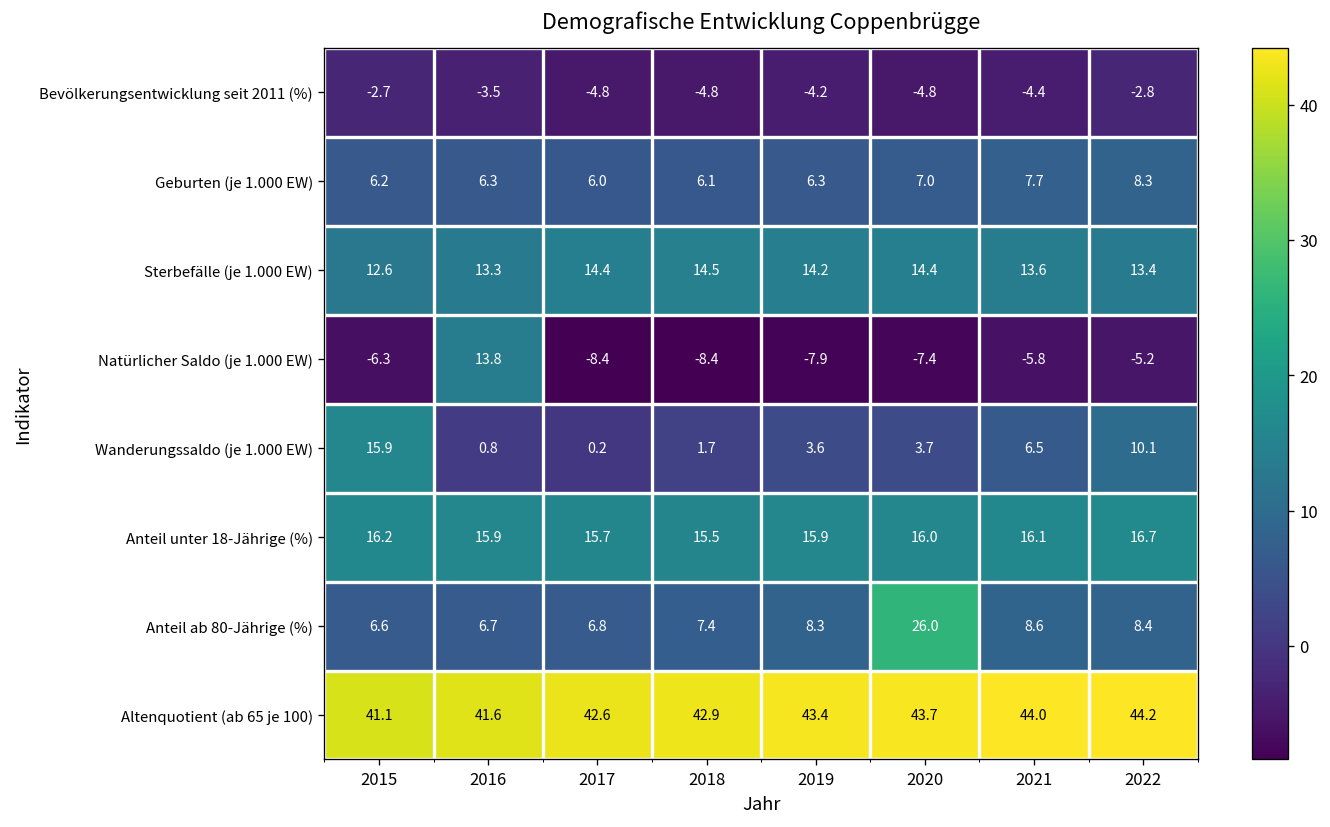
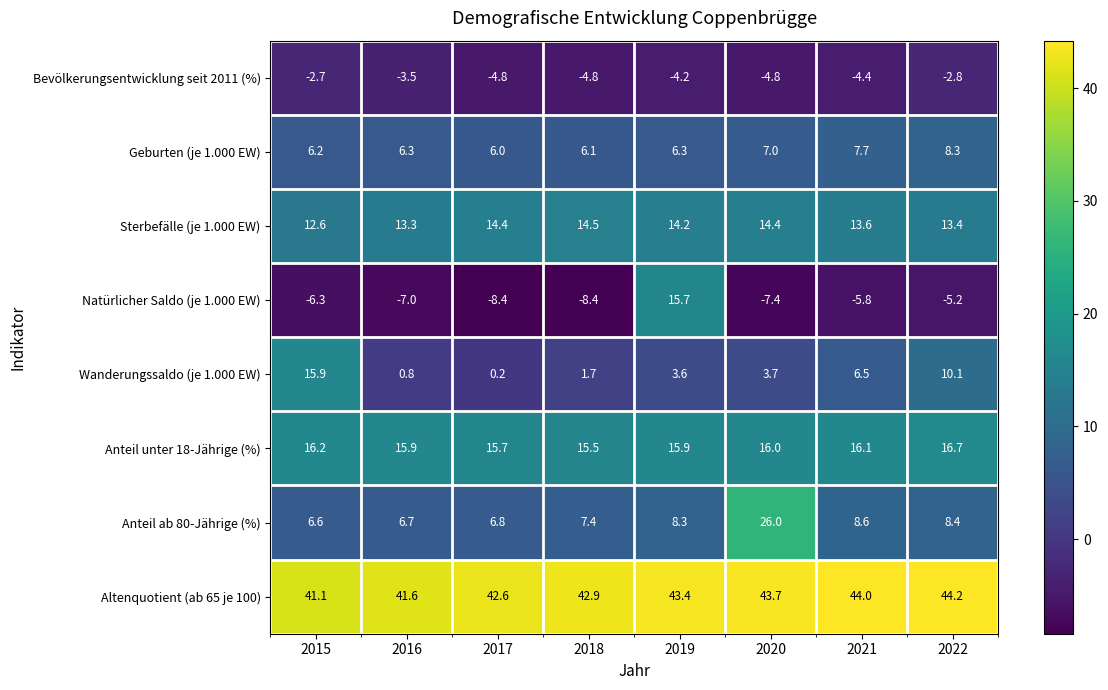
  {
    "Bevölkerungsentwicklung seit 2011 (%)": {
      "2015": -2.7,
      "2016": -3.5,
      "2017": -4.8,
      "2018": -4.8,
      "2019": -4.2,
      "2020": -4.8,
      "2021": -4.4,
      "2022": -2.8
    },
    "Geburten (je 1.000 EW)": {
      "2015": 6.2,
      "2016": 6.3,
      "2017": 6.0,
      "2018": 6.1,
      "2019": 6.3,
      "2020": 7.0,
      "2021": 7.7,
      "2022": 8.3
    },
    "Sterbefälle (je 1.000 EW)": {
      "2015": 12.6,
      "2016": 13.3,
      "2017": 14.4,
      "2018": 14.5,
      "2019": 14.2,
      "2020": 14.4,
      "2021": 13.6,
      "2022": 13.4
    },
    "Natürlicher Saldo (je 1.000 EW)": {
      "2015": -6.3,
-     "2016": 13.8,
+     "2016": -7.0,
      "2017": -8.4,
      "2018": -8.4,
-     "2019": -7.9,
+     "2019": 15.7,
      "2020": -7.4,
      "2021": -5.8,
      "2022": -5.2
    },
    "Wanderungssaldo (je 1.000 EW)": {
      "2015": 15.9,
      "2016": 0.8,
      "2017": 0.2,
      "2018": 1.7,
      "2019": 3.6,
      "2020": 3.7,
      "2021": 6.5,
      "2022": 10.1
    },
    "Anteil unter 18-Jährige (%)": {
      "2015": 16.2,
      "2016": 15.9,
      "2017": 15.7,
      "2018": 15.5,
      "2019": 15.9,
      "2020": 16.0,
      "2021": 16.1,
      "2022": 16.7
    },
    "Anteil ab 80-Jährige (%)": {
      "2015": 6.6,
      "2016": 6.7,
      "2017": 6.8,
      "2018": 7.4,
      "2019": 8.3,
      "2020": 26.0,
      "2021": 8.6,
      "2022": 8.4
    },
    "Altenquotient (ab 65 je 100)": {
      "2015": 41.1,
      "2016": 41.6,
      "2017": 42.6,
      "2018": 42.9,
      "2019": 43.4,
      "2020": 43.7,
      "2021": 44.0,
      "2022": 44.2
    }
  }
